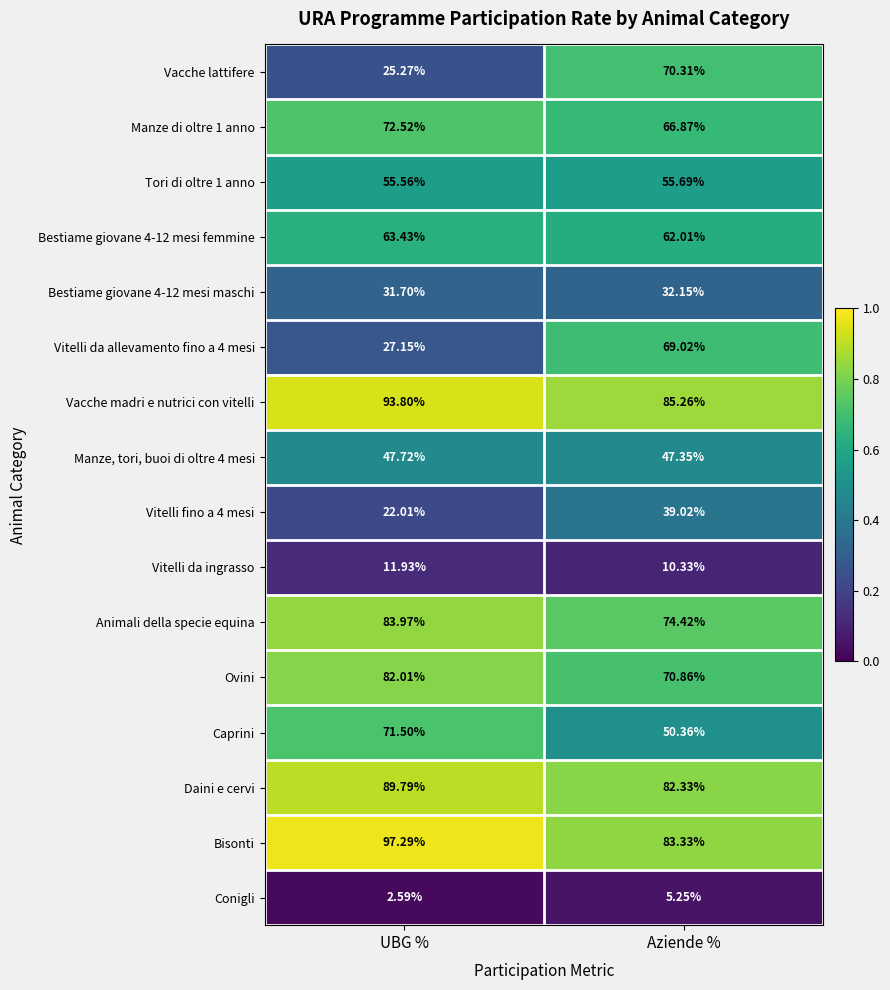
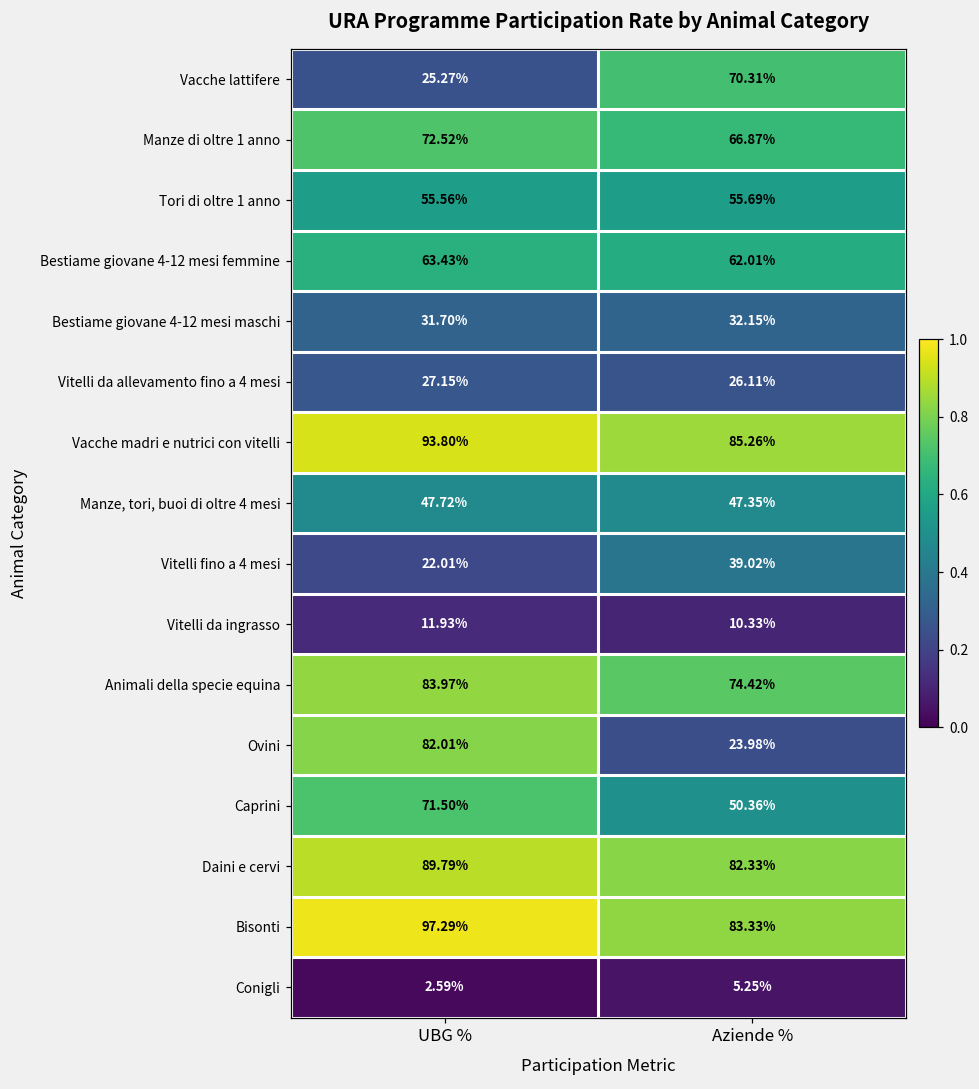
  {
    "Vacche lattifere": {
      "UBG %": "25.27%",
      "Aziende %": "70.31%"
    },
    "Manze di oltre 1 anno": {
      "UBG %": "72.52%",
      "Aziende %": "66.87%"
    },
    "Tori di oltre 1 anno": {
      "UBG %": "55.56%",
      "Aziende %": "55.69%"
    },
    "Bestiame giovane 4-12 mesi femmine": {
      "UBG %": "63.43%",
      "Aziende %": "62.01%"
    },
    "Bestiame giovane 4-12 mesi maschi": {
      "UBG %": "31.70%",
      "Aziende %": "32.15%"
    },
    "Vitelli da allevamento fino a 4 mesi": {
      "UBG %": "27.15%",
-     "Aziende %": "69.02%"
+     "Aziende %": "26.11%"
    },
    "Vacche madri e nutrici con vitelli": {
      "UBG %": "93.80%",
      "Aziende %": "85.26%"
    },
    "Manze, tori, buoi di oltre 4 mesi": {
      "UBG %": "47.72%",
      "Aziende %": "47.35%"
    },
    "Vitelli fino a 4 mesi": {
      "UBG %": "22.01%",
      "Aziende %": "39.02%"
    },
    "Vitelli da ingrasso": {
      "UBG %": "11.93%",
      "Aziende %": "10.33%"
    },
    "Animali della specie equina": {
      "UBG %": "83.97%",
      "Aziende %": "74.42%"
    },
    "Ovini": {
      "UBG %": "82.01%",
-     "Aziende %": "70.86%"
+     "Aziende %": "23.98%"
    },
    "Caprini": {
      "UBG %": "71.50%",
      "Aziende %": "50.36%"
    },
    "Daini e cervi": {
      "UBG %": "89.79%",
      "Aziende %": "82.33%"
    },
    "Bisonti": {
      "UBG %": "97.29%",
      "Aziende %": "83.33%"
    },
    "Conigli": {
      "UBG %": "2.59%",
      "Aziende %": "5.25%"
    }
  }
